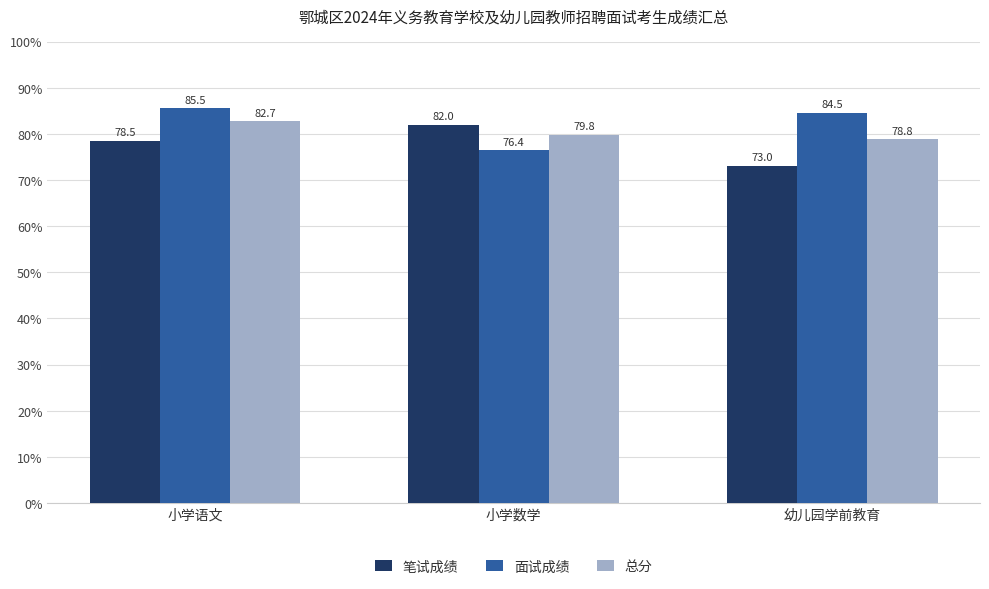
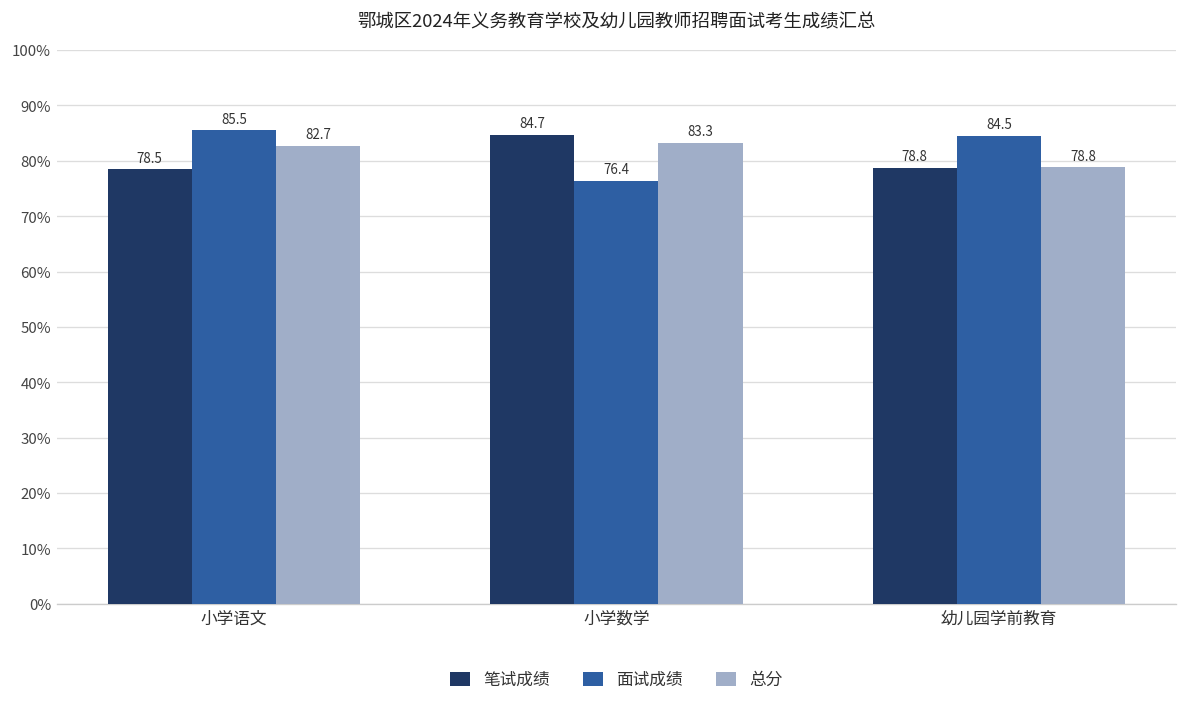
  {
    "笔试成绩": {
      "小学语文": 78.5,
-     "小学数学": 82.0,
-     "幼儿园学前教育": 73.0
+     "小学数学": 84.7,
+     "幼儿园学前教育": 78.8
    },
    "面试成绩": {
      "小学语文": 85.5,
      "小学数学": 76.4,
      "幼儿园学前教育": 84.5
    },
    "总分": {
      "小学语文": 82.7,
-     "小学数学": 79.8,
+     "小学数学": 83.3,
      "幼儿园学前教育": 78.8
    }
  }
